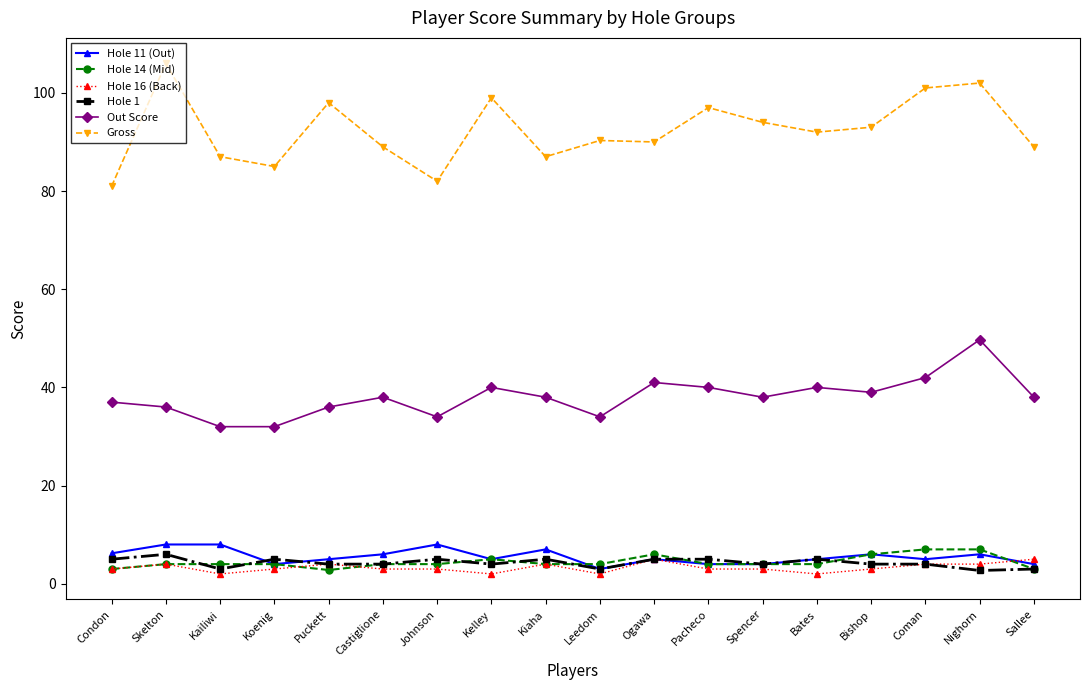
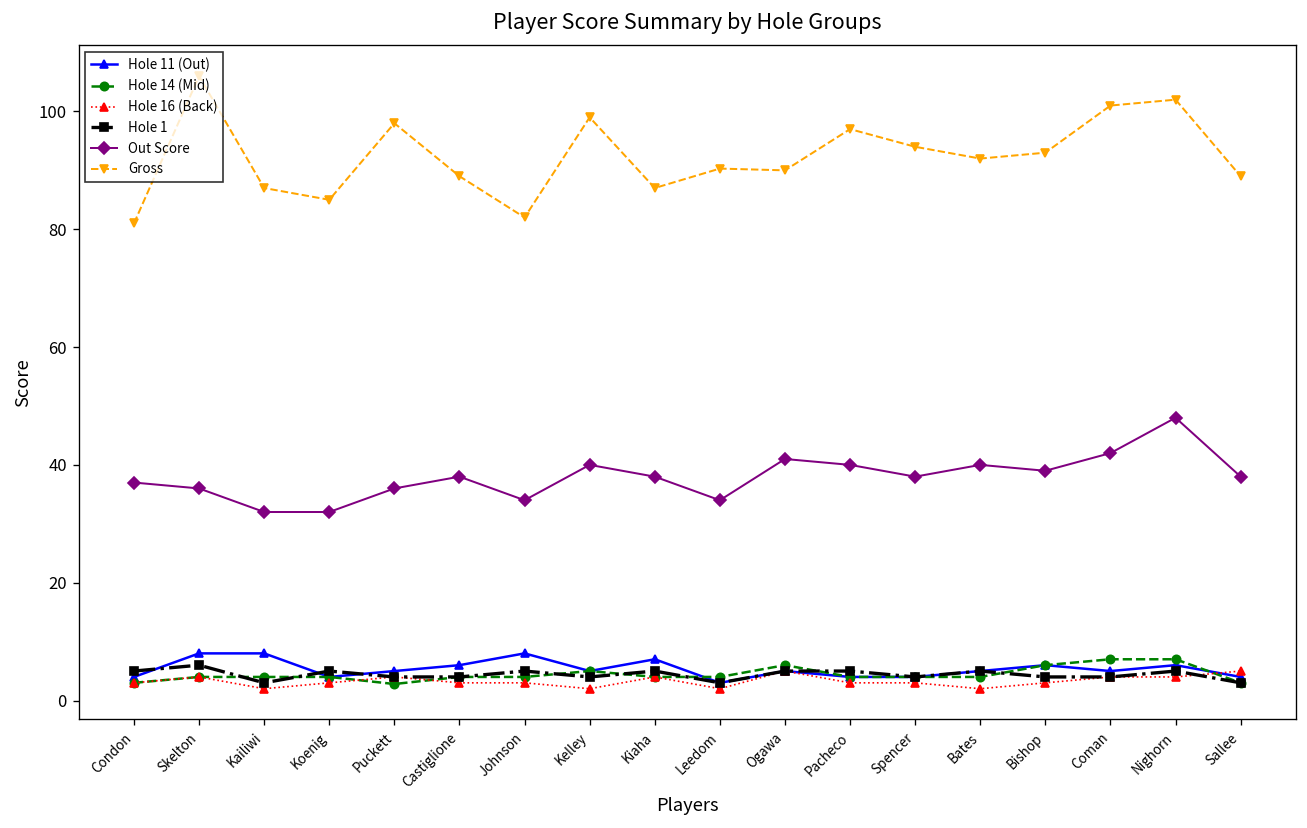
  {
    "Hole 11 (Out)": {
-     "Condon": 6,
+     "Condon": 4,
      "Skelton": 8,
      "Kailiwi": 8,
      "Puckett": 5,
      "Castiglione": 6,
      "Johnson": 8,
      "Kiaha": 7,
      "Coman": 5,
      "Nighorn": 6,
      "Sallee": 4
    },
    "Hole 14 (Mid)": {
      "Kailiwi": 4,
      "Puckett": 3,
      "Johnson": 4,
      "Leedom": 4,
      "Ogawa": 6,
      "Bates": 4,
      "Coman": 7,
      "Nighorn": 7
    },
    "Hole 16 (Back)": {
      "Kailiwi": 2,
      "Koenig": 3,
      "Castiglione": 3,
      "Johnson": 3,
      "Kelley": 2,
      "Leedom": 2,
      "Pacheco": 3,
      "Spencer": 3,
      "Bates": 2,
      "Bishop": 3,
      "Nighorn": 4,
      "Sallee": 5
    },
    "Hole 1": {
      "Condon": 5,
      "Skelton": 6,
      "Kailiwi": 3,
      "Koenig": 5,
      "Johnson": 5,
      "Kelley": 4,
      "Kiaha": 5,
      "Pacheco": 5,
      "Bishop": 4,
-     "Nighorn": 3
+     "Nighorn": 5
    },
    "Out Score": {
      "Condon": 37,
      "Skelton": 36,
      "Kailiwi": 32,
      "Koenig": 32,
      "Puckett": 36,
      "Castiglione": 38,
      "Johnson": 34,
      "Kelley": 40,
      "Kiaha": 38,
      "Leedom": 34,
      "Ogawa": 41,
      "Pacheco": 40,
      "Spencer": 38,
      "Bates": 40,
      "Bishop": 39,
      "Coman": 42,
-     "Nighorn": 50,
+     "Nighorn": 48,
      "Sallee": 38
    },
    "Gross": {
      "Condon": 81,
      "Kailiwi": 87,
      "Koenig": 85,
      "Puckett": 98,
      "Castiglione": 89,
      "Johnson": 82,
      "Kelley": 99,
      "Kiaha": 87,
      "Leedom": 90,
      "Ogawa": 90,
      "Pacheco": 97,
      "Spencer": 94,
      "Bates": 92,
      "Bishop": 93,
      "Coman": 101,
      "Nighorn": 102,
      "Sallee": 89
    }
  }
